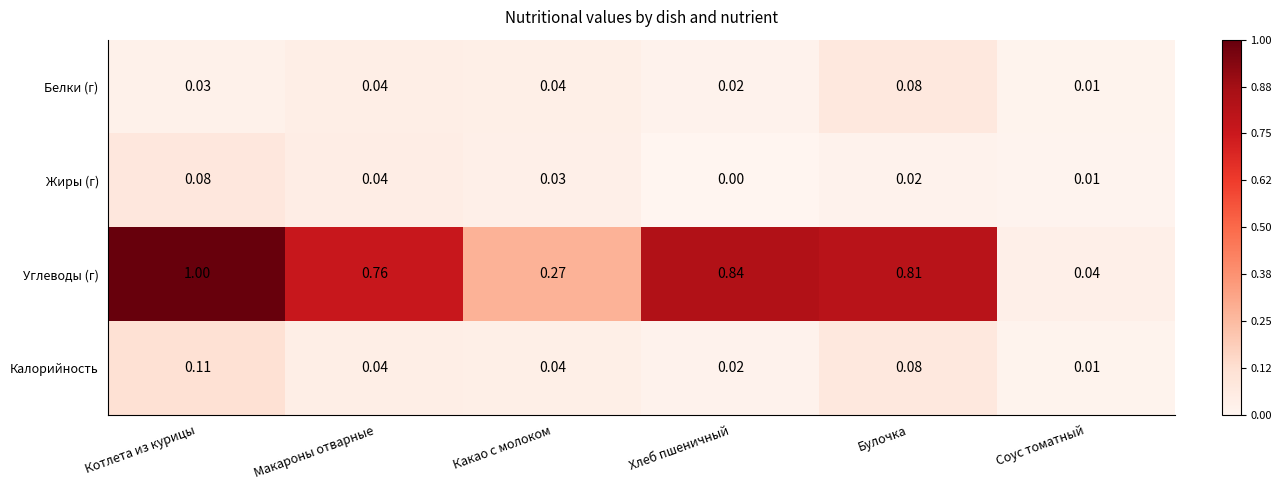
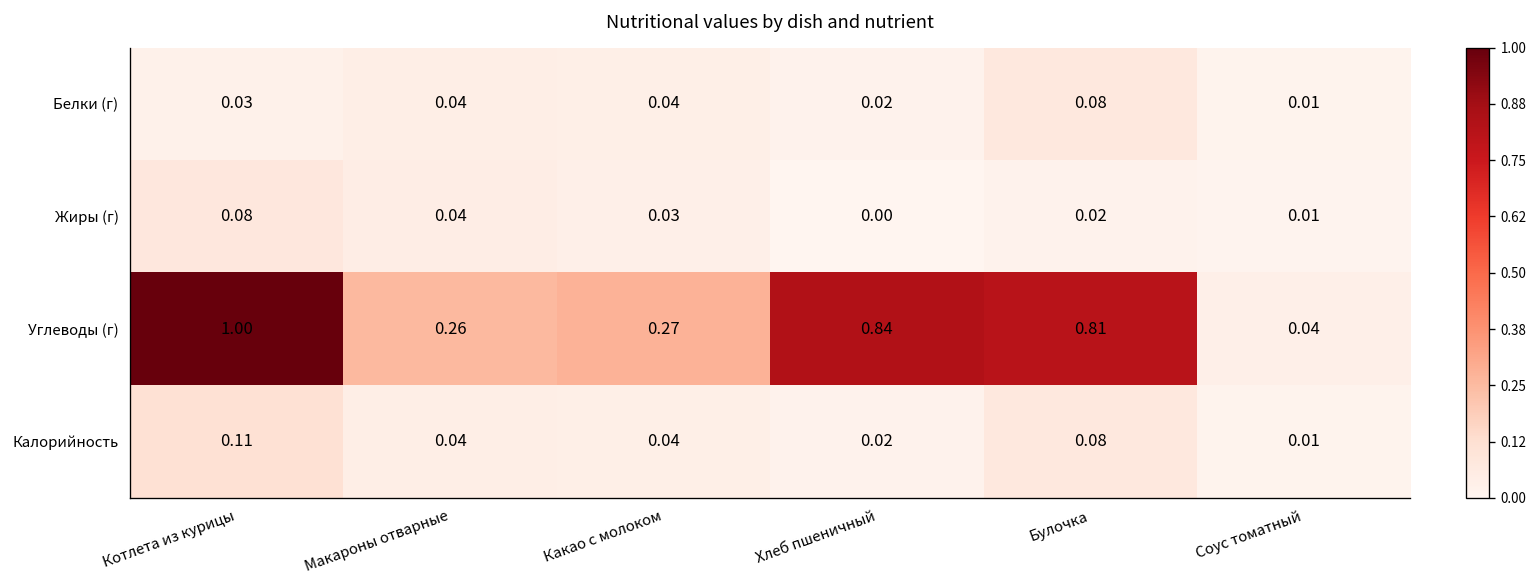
  {
    "Белки (г)": {
      "Котлета из курицы": 0.03,
      "Макароны отварные": 0.04,
      "Какао с молоком": 0.04,
      "Хлеб пшеничный": 0.02,
      "Булочка": 0.08,
      "Соус томатный": 0.01
    },
    "Жиры (г)": {
      "Котлета из курицы": 0.08,
      "Макароны отварные": 0.04,
      "Какао с молоком": 0.03,
      "Хлеб пшеничный": 0.00,
      "Булочка": 0.02,
      "Соус томатный": 0.01
    },
    "Углеводы (г)": {
      "Котлета из курицы": 1.00,
-     "Макароны отварные": 0.76,
+     "Макароны отварные": 0.26,
      "Какао с молоком": 0.27,
      "Хлеб пшеничный": 0.84,
      "Булочка": 0.81,
      "Соус томатный": 0.04
    },
    "Калорийность": {
      "Котлета из курицы": 0.11,
      "Макароны отварные": 0.04,
      "Какао с молоком": 0.04,
      "Хлеб пшеничный": 0.02,
      "Булочка": 0.08,
      "Соус томатный": 0.01
    }
  }
